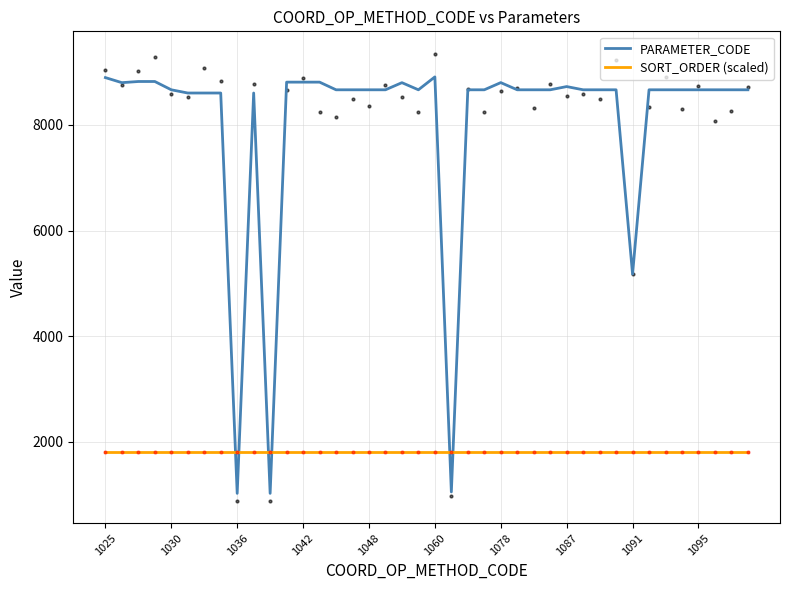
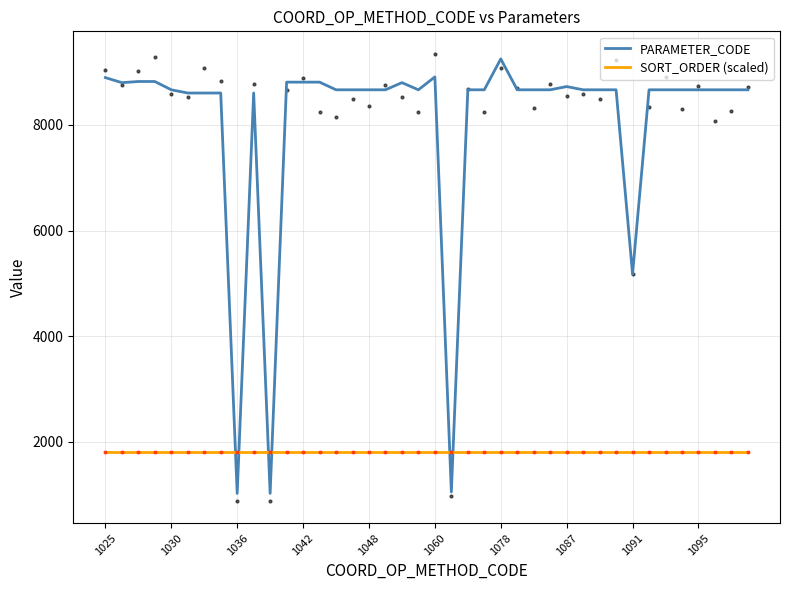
  {
    "PARAMETER_CODE": {
      "1025": 8900,
      "1030": 8700,
      "1036": 1000,
      "1042": 8800,
      "1048": 8700,
      "1060": 8900,
-     "1078": 8800,
+     "1078": 9300,
      "1087": 8700,
      "1095": 8700
    },
    "SORT_ORDER (scaled)": {
      "1025": 1800,
      "1030": 1800,
      "1036": 1800,
      "1042": 1800,
      "1048": 1800,
      "1060": 1800,
      "1078": 1800,
      "1087": 1800,
      "1091": 1800,
      "1095": 1800
    }
  }
